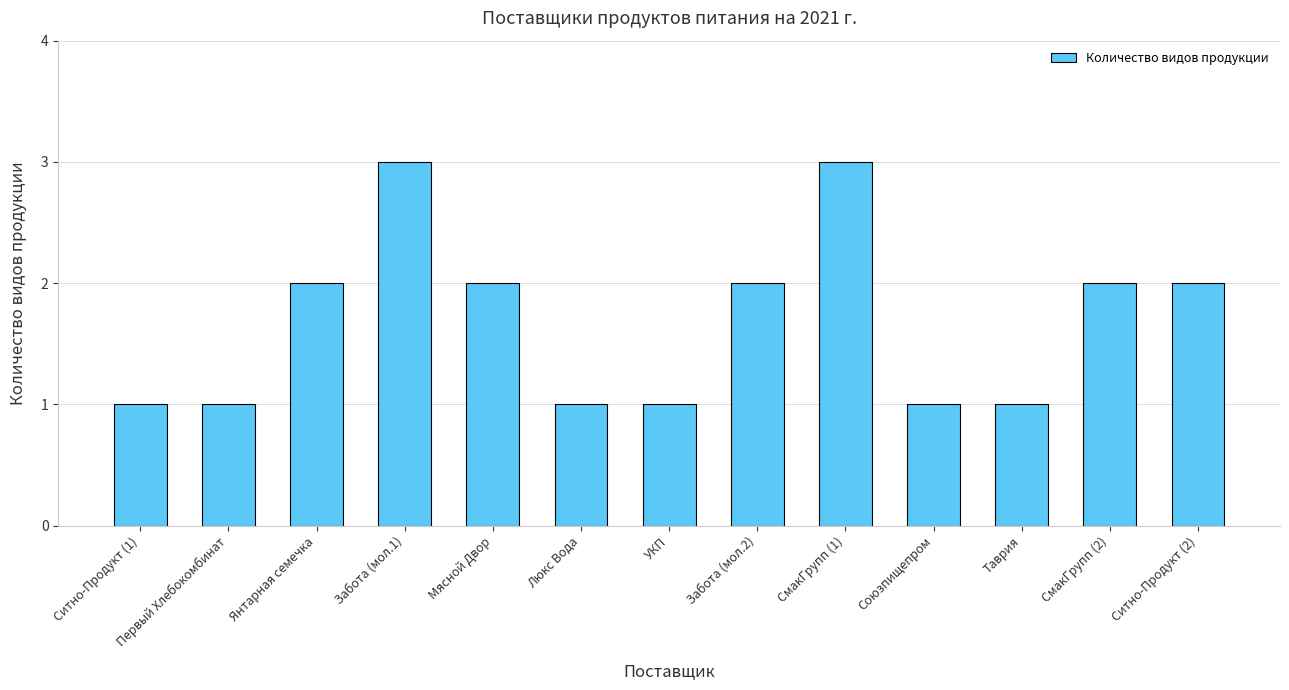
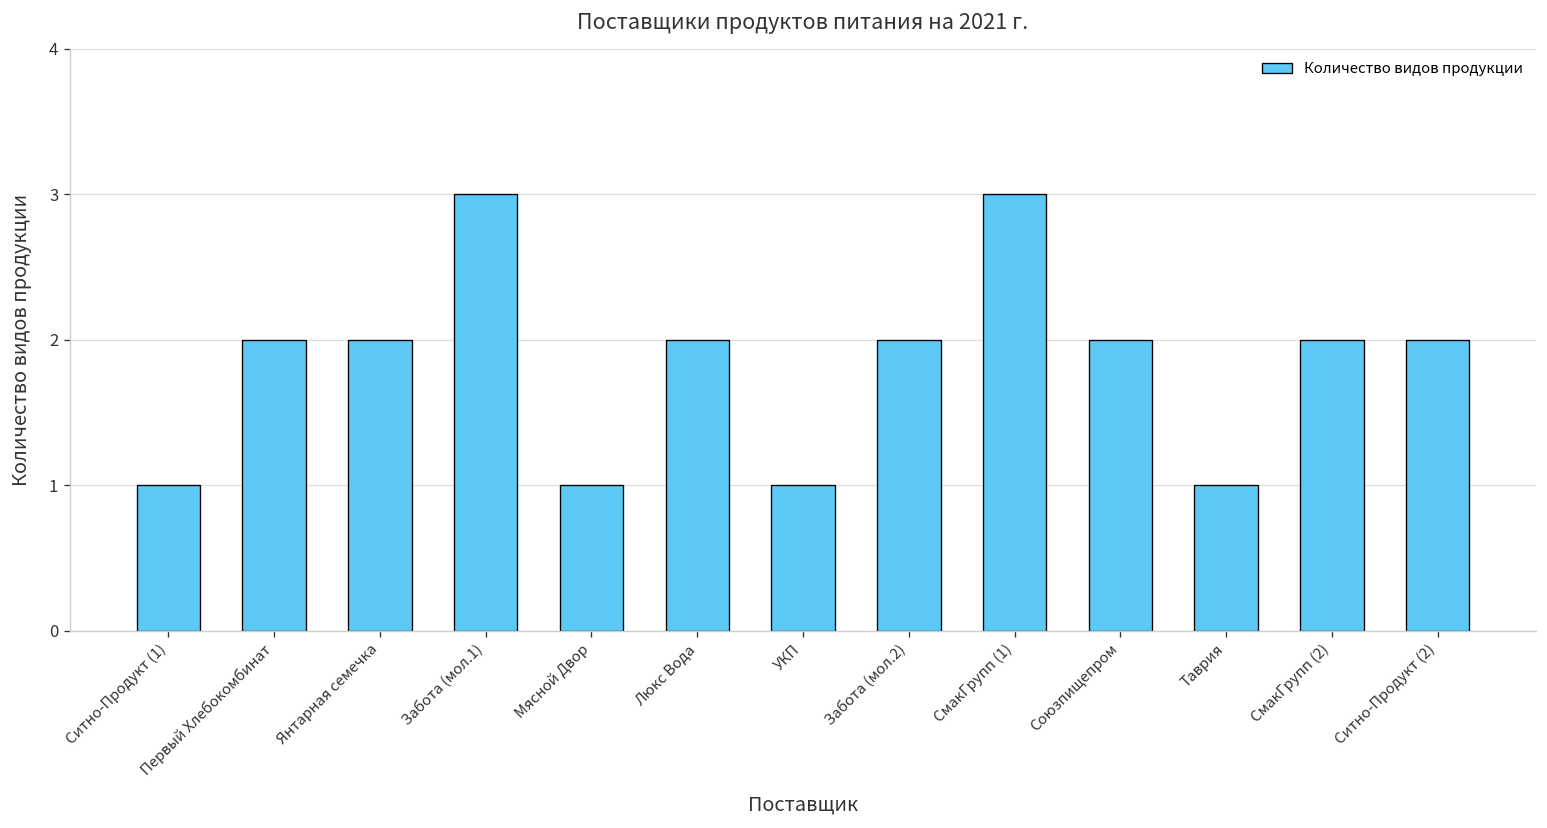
  {
    "Ситно-Продукт (1)": 1,
-   "Первый Хлебокомбинат": 1,
+   "Первый Хлебокомбинат": 2,
    "Янтарная семечка": 2,
    "Забота (мол.1)": 3,
-   "Мясной Двор": 2,
-   "Люкс Вода": 1,
+   "Мясной Двор": 1,
+   "Люкс Вода": 2,
    "УКП": 1,
    "Забота (мол.2)": 2,
    "СмакГрупп (1)": 3,
-   "Союзпищепром": 1,
+   "Союзпищепром": 2,
    "Таврия": 1,
    "СмакГрупп (2)": 2,
    "Ситно-Продукт (2)": 2
  }
